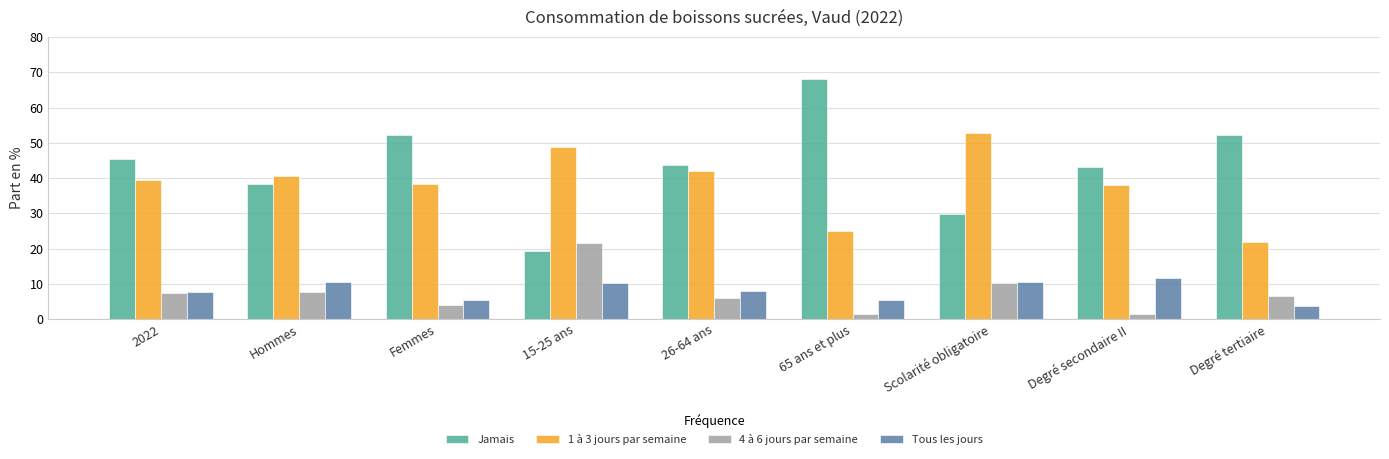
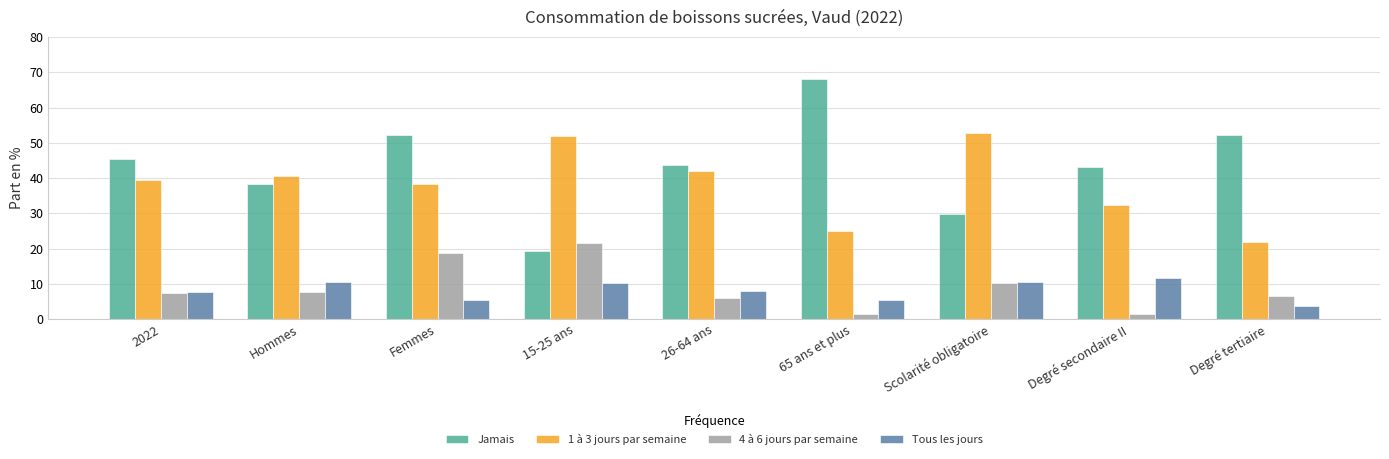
  {
    "1 à 3 jours par semaine": {
      "2022": 39,
      "Hommes": 41,
      "Femmes": 38,
-     "15-25 ans": 49,
+     "15-25 ans": 52,
      "26-64 ans": 42,
      "65 ans et plus": 25,
      "Scolarité obligatoire": 53,
-     "Degré secondaire II": 38,
+     "Degré secondaire II": 32,
      "Degré tertiaire": 22
    },
    "4 à 6 jours par semaine": {
      "2022": 7,
      "Hommes": 8,
-     "Femmes": 4,
+     "Femmes": 19,
      "15-25 ans": 22,
      "26-64 ans": 6,
      "65 ans et plus": 2,
      "Scolarité obligatoire": 10,
      "Degré secondaire II": 1,
      "Degré tertiaire": 7
    }
  }
